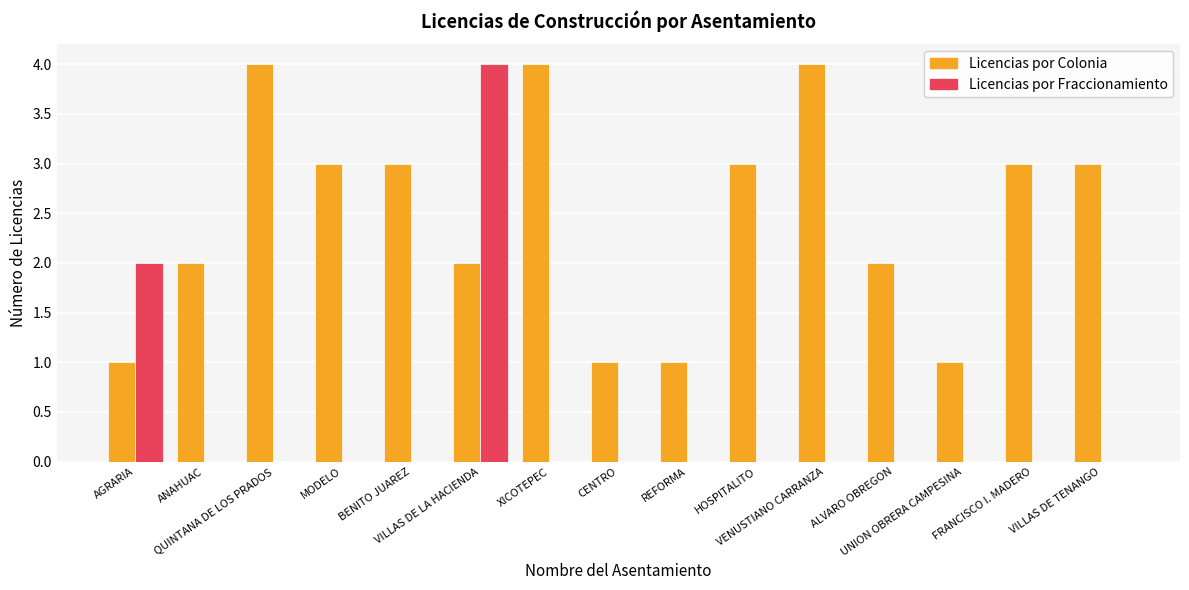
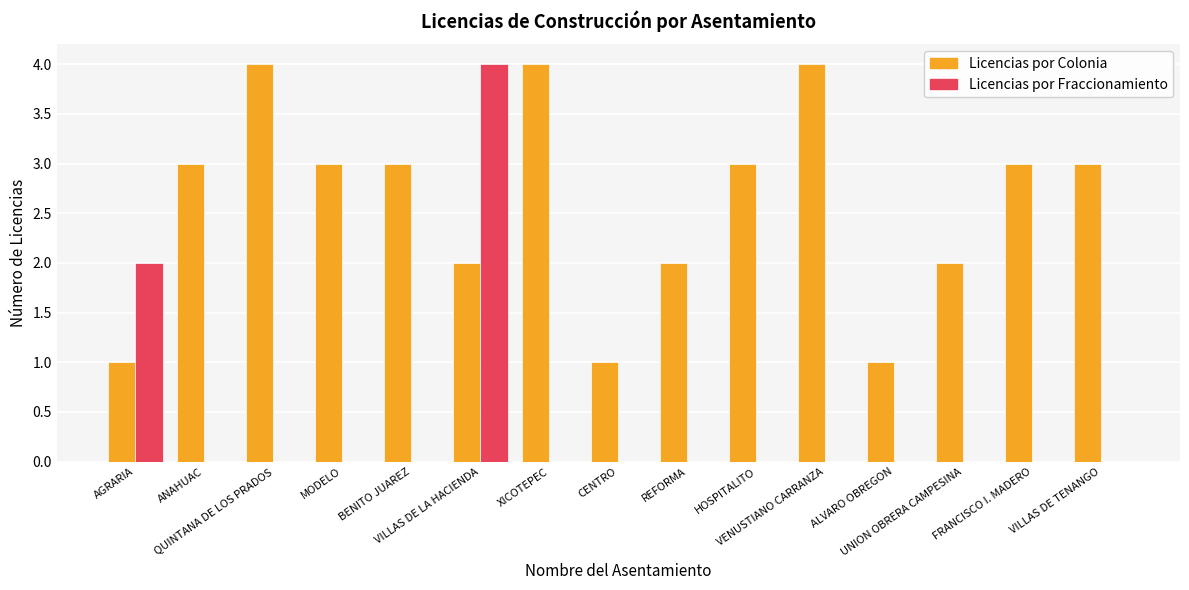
  {
    "Licencias por Colonia": {
      "AGRARIA": 1,
-     "ANAHUAC": 2,
+     "ANAHUAC": 3,
      "QUINTANA DE LOS PRADOS": 4,
      "MODELO": 3,
      "BENITO JUAREZ": 3,
      "VILLAS DE LA HACIENDA": 2,
      "XICOTEPEC": 4,
      "CENTRO": 1,
-     "REFORMA": 1,
+     "REFORMA": 2,
      "HOSPITALITO": 3,
      "VENUSTIANO CARRANZA": 4,
-     "ALVARO OBREGON": 2,
-     "UNION OBRERA CAMPESINA": 1,
+     "ALVARO OBREGON": 1,
+     "UNION OBRERA CAMPESINA": 2,
      "FRANCISCO I. MADERO": 3,
      "VILLAS DE TENANGO": 3
    },
    "Licencias por Fraccionamiento": {
      "AGRARIA": 2,
      "ANAHUAC": 0,
      "QUINTANA DE LOS PRADOS": 0,
      "MODELO": 0,
      "BENITO JUAREZ": 0,
      "VILLAS DE LA HACIENDA": 4,
      "XICOTEPEC": 0,
      "CENTRO": 0,
      "REFORMA": 0,
      "HOSPITALITO": 0,
      "VENUSTIANO CARRANZA": 0,
      "ALVARO OBREGON": 0,
      "UNION OBRERA CAMPESINA": 0,
      "FRANCISCO I. MADERO": 0,
      "VILLAS DE TENANGO": 0
    }
  }
